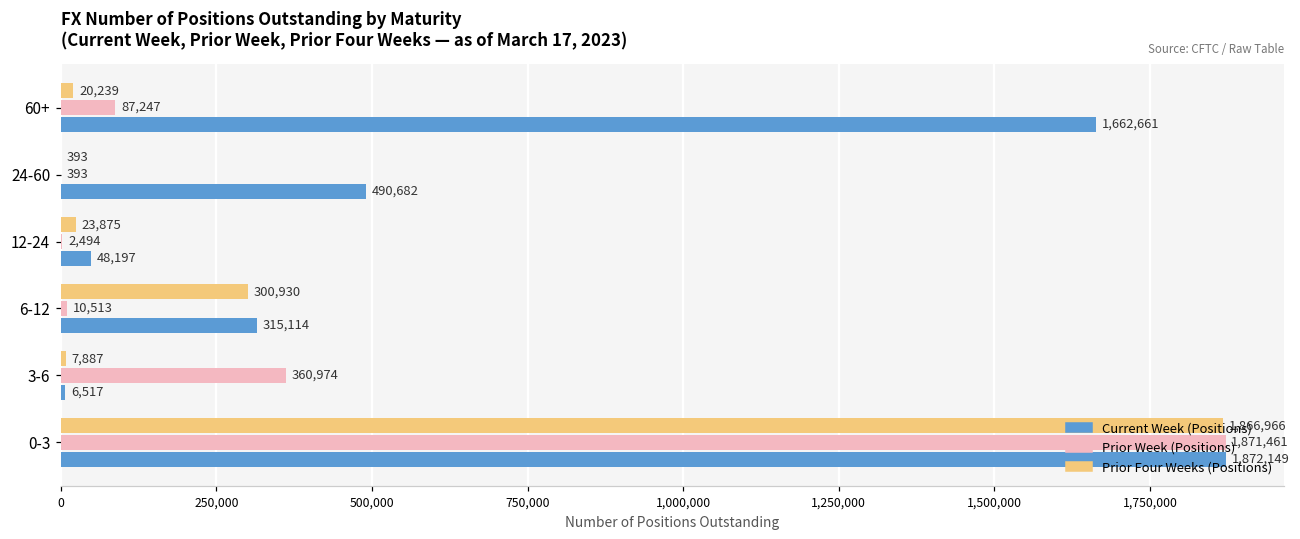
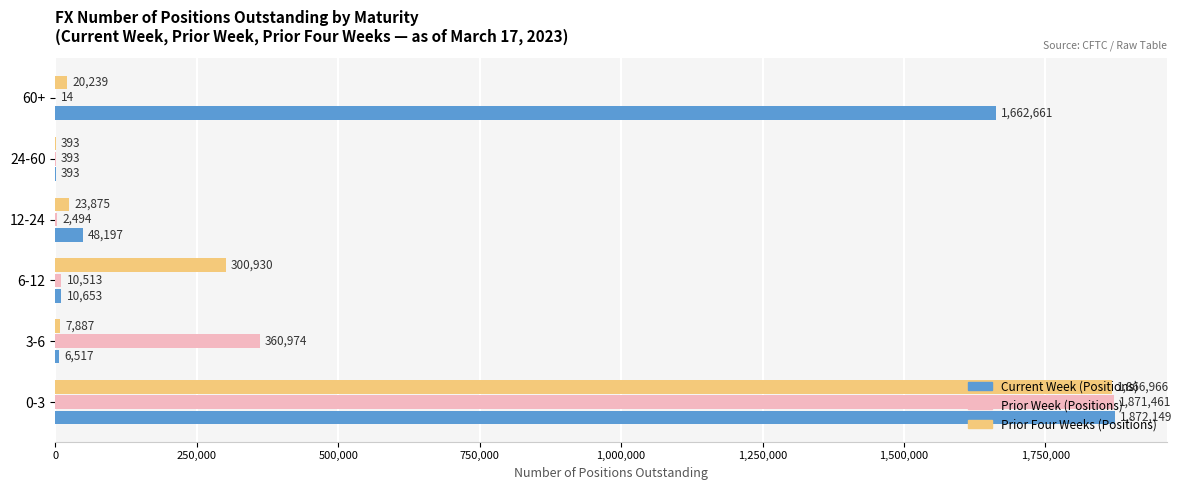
  {
    "Current Week (Positions)": {
      "60+": "1,662,661",
-     "24-60": "490,682",
+     "24-60": "393",
      "12-24": "48,197",
-     "6-12": "315,114",
+     "6-12": "10,653",
      "3-6": "6,517",
      "0-3": "1,872,149"
    },
    "Prior Week (Positions)": {
-     "60+": "87,247",
+     "60+": "14",
      "24-60": "393",
      "12-24": "2,494",
      "6-12": "10,513",
      "3-6": "360,974",
      "0-3": "1,871,461"
    },
    "Prior Four Weeks (Positions)": {
      "60+": "20,239",
      "24-60": "393",
      "12-24": "23,875",
      "6-12": "300,930",
      "3-6": "7,887",
      "0-3": "1,866,966"
    }
  }
